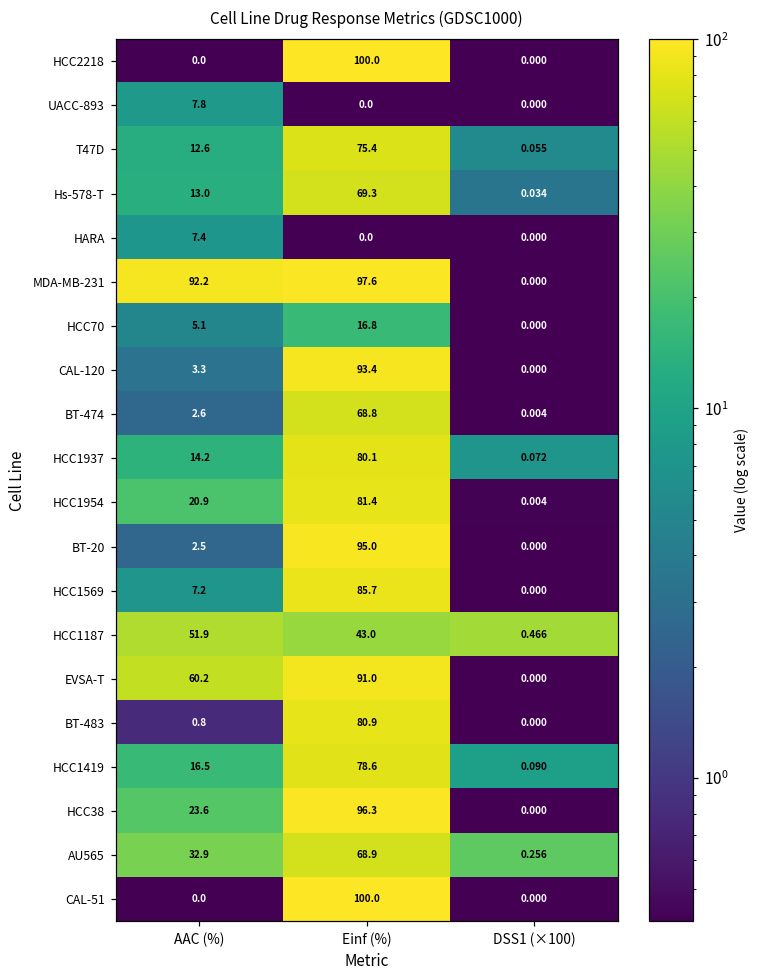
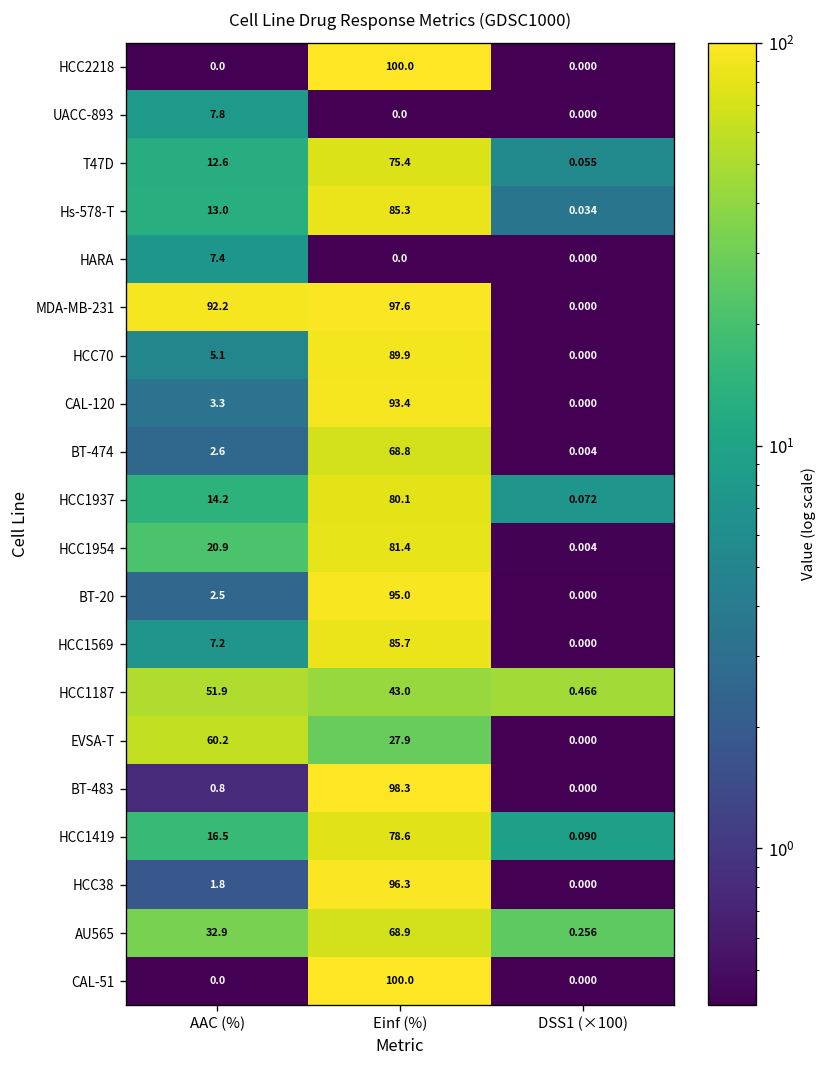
  {
    "HCC2218": {
      "AAC (%)": 0.0,
      "Einf (%)": 100.0,
      "DSS1 (×100)": 0.000
    },
    "UACC-893": {
      "AAC (%)": 7.8,
      "Einf (%)": 0.0,
      "DSS1 (×100)": 0.000
    },
    "T47D": {
      "AAC (%)": 12.6,
      "Einf (%)": 75.4,
      "DSS1 (×100)": 0.055
    },
    "Hs-578-T": {
      "AAC (%)": 13.0,
-     "Einf (%)": 69.3,
+     "Einf (%)": 85.3,
      "DSS1 (×100)": 0.034
    },
    "HARA": {
      "AAC (%)": 7.4,
      "Einf (%)": 0.0,
      "DSS1 (×100)": 0.000
    },
    "MDA-MB-231": {
      "AAC (%)": 92.2,
      "Einf (%)": 97.6,
      "DSS1 (×100)": 0.000
    },
    "HCC70": {
      "AAC (%)": 5.1,
-     "Einf (%)": 16.8,
+     "Einf (%)": 89.9,
      "DSS1 (×100)": 0.000
    },
    "CAL-120": {
      "AAC (%)": 3.3,
      "Einf (%)": 93.4,
      "DSS1 (×100)": 0.000
    },
    "BT-474": {
      "AAC (%)": 2.6,
      "Einf (%)": 68.8,
      "DSS1 (×100)": 0.004
    },
    "HCC1937": {
      "AAC (%)": 14.2,
      "Einf (%)": 80.1,
      "DSS1 (×100)": 0.072
    },
    "HCC1954": {
      "AAC (%)": 20.9,
      "Einf (%)": 81.4,
      "DSS1 (×100)": 0.004
    },
    "BT-20": {
      "AAC (%)": 2.5,
      "Einf (%)": 95.0,
      "DSS1 (×100)": 0.000
    },
    "HCC1569": {
      "AAC (%)": 7.2,
      "Einf (%)": 85.7,
      "DSS1 (×100)": 0.000
    },
    "HCC1187": {
      "AAC (%)": 51.9,
      "Einf (%)": 43.0,
      "DSS1 (×100)": 0.466
    },
    "EVSA-T": {
      "AAC (%)": 60.2,
-     "Einf (%)": 91.0,
+     "Einf (%)": 27.9,
      "DSS1 (×100)": 0.000
    },
    "BT-483": {
      "AAC (%)": 0.8,
-     "Einf (%)": 80.9,
+     "Einf (%)": 98.3,
      "DSS1 (×100)": 0.000
    },
    "HCC1419": {
      "AAC (%)": 16.5,
      "Einf (%)": 78.6,
      "DSS1 (×100)": 0.090
    },
    "HCC38": {
-     "AAC (%)": 23.6,
+     "AAC (%)": 1.8,
      "Einf (%)": 96.3,
      "DSS1 (×100)": 0.000
    },
    "AU565": {
      "AAC (%)": 32.9,
      "Einf (%)": 68.9,
      "DSS1 (×100)": 0.256
    },
    "CAL-51": {
      "AAC (%)": 0.0,
      "Einf (%)": 100.0,
      "DSS1 (×100)": 0.000
    }
  }
